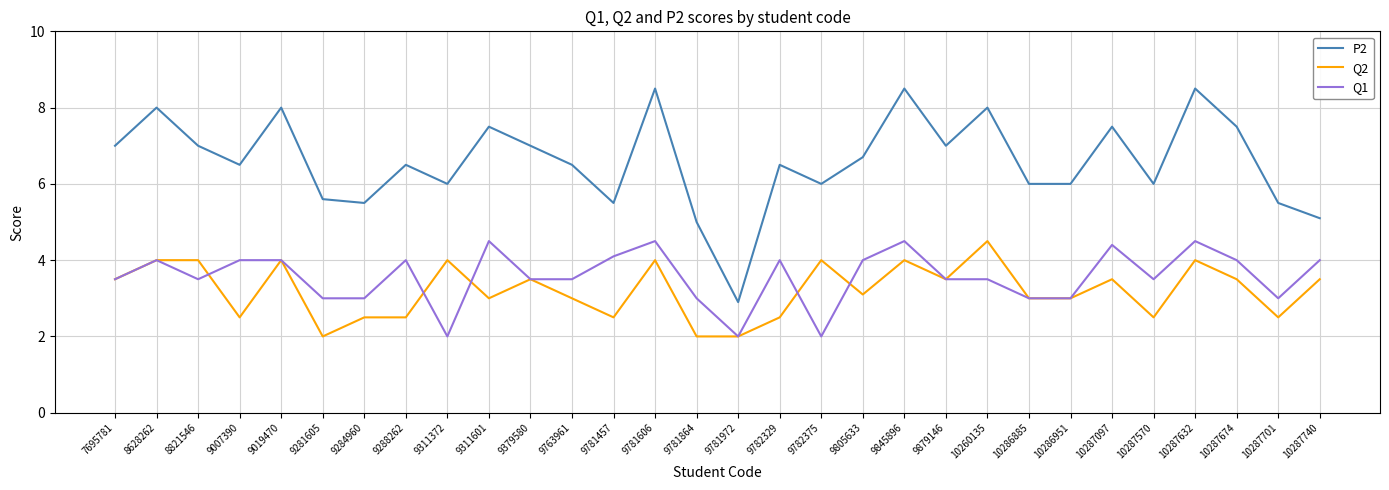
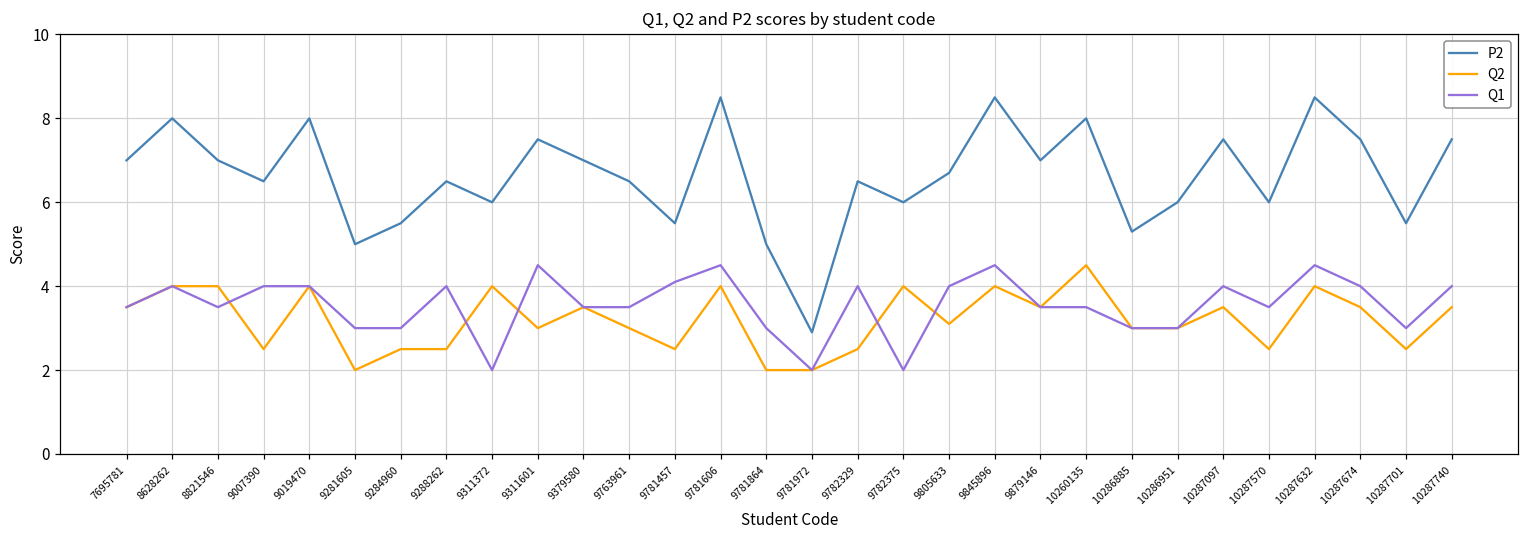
  {
    "P2": {
      "7695781": 7.0,
      "8628262": 8.0,
      "8821546": 7.0,
      "9007390": 6.5,
      "9019470": 8.0,
-     "9281605": 5.6,
+     "9281605": 5.0,
      "9284960": 5.5,
      "9288262": 6.5,
      "9311372": 6.0,
      "9311601": 7.5,
      "9379580": 7.0,
      "9763961": 6.5,
      "9781457": 5.5,
      "9781606": 8.5,
      "9781864": 5.0,
      "9781972": 2.9,
      "9782329": 6.5,
      "9782375": 6.0,
      "9805633": 6.7,
      "9845896": 8.5,
      "9879146": 7.0,
      "10260135": 8.0,
-     "10286885": 6.0,
+     "10286885": 5.3,
      "10286951": 6.0,
      "10287097": 7.5,
      "10287570": 6.0,
      "10287632": 8.5,
      "10287674": 7.5,
      "10287701": 5.5,
-     "10287740": 5.1
+     "10287740": 7.5
    },
    "Q2": {
      "8821546": 4.0,
      "9007390": 2.5,
      "9281605": 2.0,
      "9284960": 2.5,
      "9288262": 2.5,
      "9311372": 4.0,
      "9311601": 3.0,
      "9763961": 3.0,
      "9781457": 2.5,
      "9781606": 4.0,
      "9781864": 2.0,
      "9782329": 2.5,
      "9782375": 4.0,
      "9805633": 3.1,
      "9845896": 4.0,
      "10260135": 4.5,
      "10287097": 3.5,
      "10287570": 2.5,
      "10287632": 4.0,
      "10287674": 3.5,
      "10287701": 2.5,
      "10287740": 3.5
    },
    "Q1": {
      "8821546": 3.5,
      "9007390": 4.0,
      "9281605": 3.0,
      "9284960": 3.0,
      "9288262": 4.0,
      "9311372": 2.0,
      "9311601": 4.5,
      "9763961": 3.5,
      "9781457": 4.1,
      "9781606": 4.5,
      "9781864": 3.0,
      "9782329": 4.0,
      "9782375": 2.0,
      "9805633": 4.0,
      "9845896": 4.5,
      "10260135": 3.5,
-     "10287097": 4.4,
+     "10287097": 4.0,
      "10287570": 3.5,
      "10287632": 4.5,
      "10287674": 4.0,
      "10287701": 3.0,
      "10287740": 4.0
    }
  }
